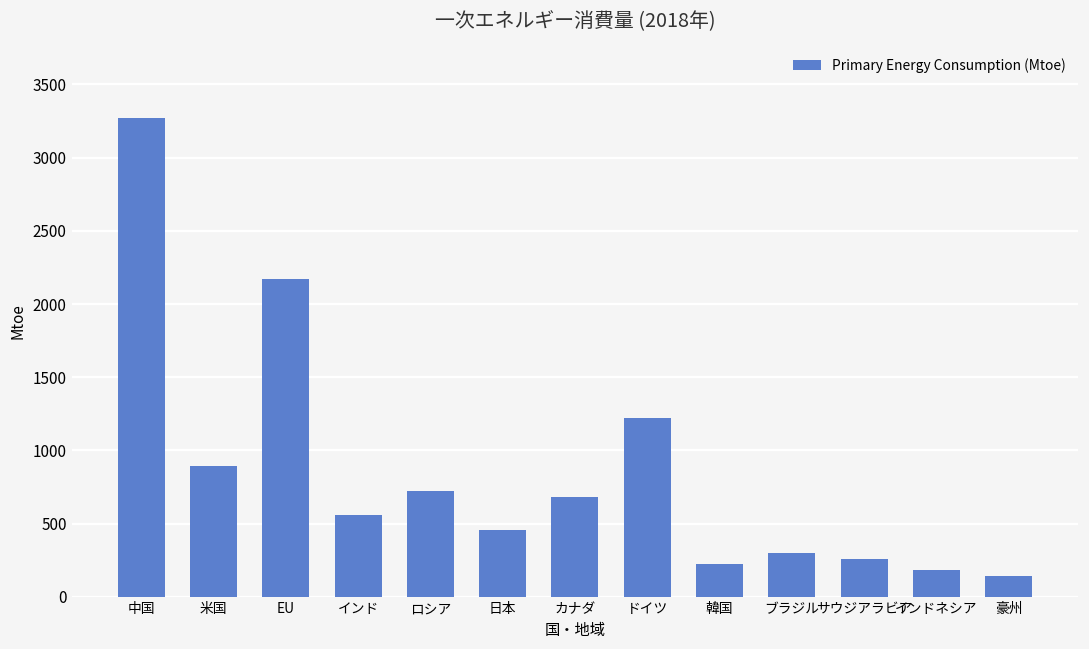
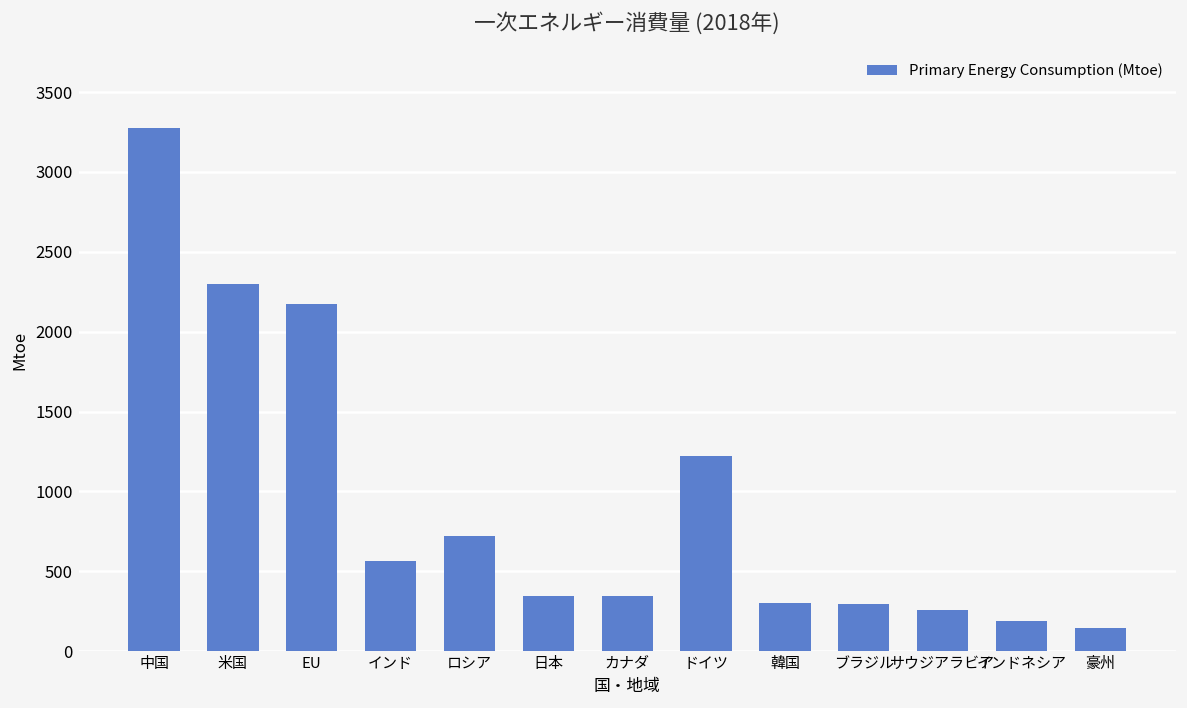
  {
    "中国": 3270,
-   "米国": 890,
+   "米国": 2300,
    "EU": 2170,
    "インド": 560,
    "ロシア": 720,
-   "日本": 450,
-   "カナダ": 680,
+   "日本": 340,
+   "カナダ": 340,
    "ドイツ": 1220,
-   "韓国": 220,
+   "韓国": 300,
    "ブラジル": 300,
    "豪州": 140
  }
